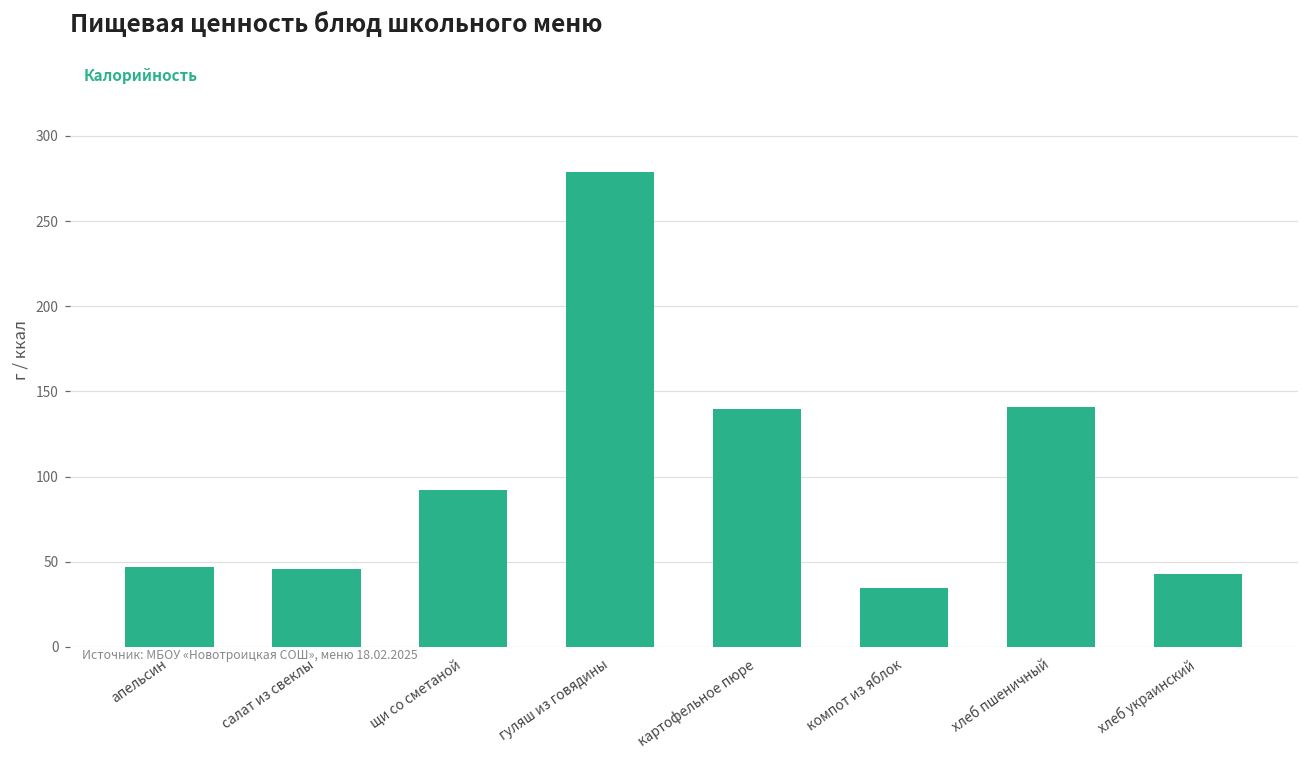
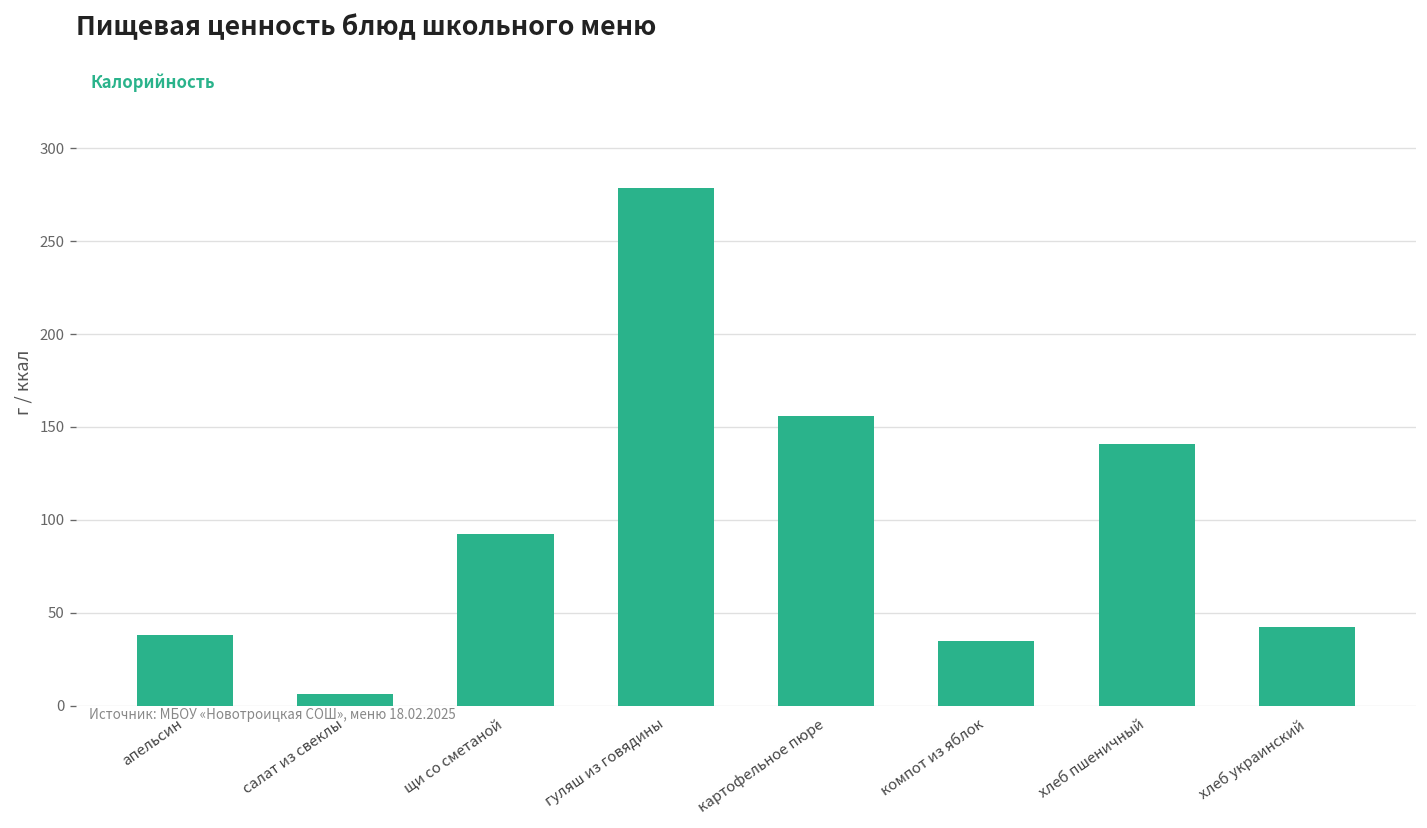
  {
-   "апельсин": 47,
-   "салат из свеклы": 46,
+   "апельсин": 38,
+   "салат из свеклы": 7,
    "щи со сметаной": 92,
    "гуляш из говядины": 279,
-   "картофельное пюре": 139,
+   "картофельное пюре": 156,
    "компот из яблок": 35,
    "хлеб пшеничный": 141,
    "хлеб украинский": 43
  }
